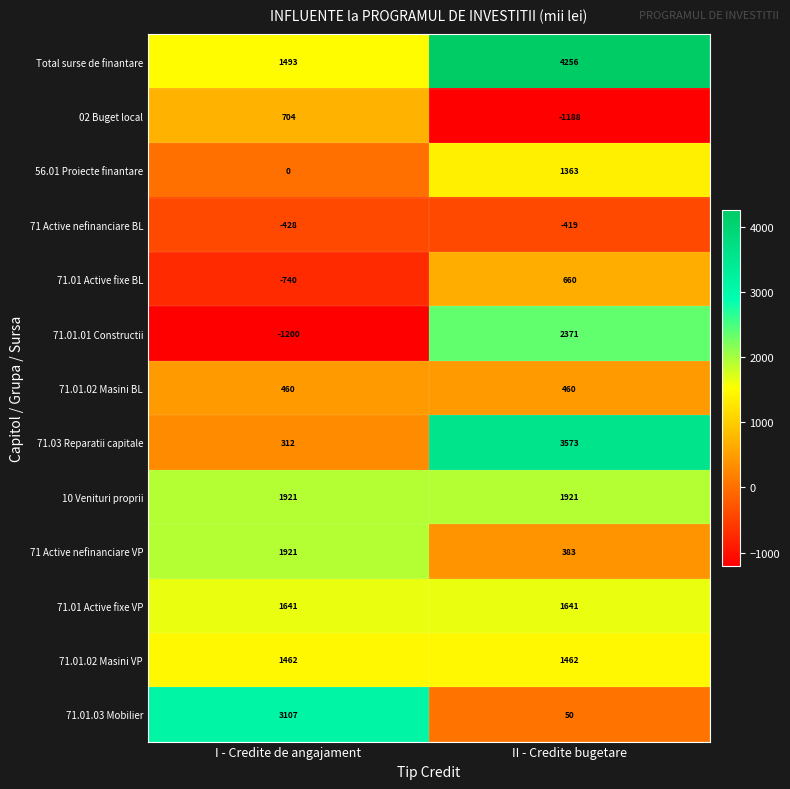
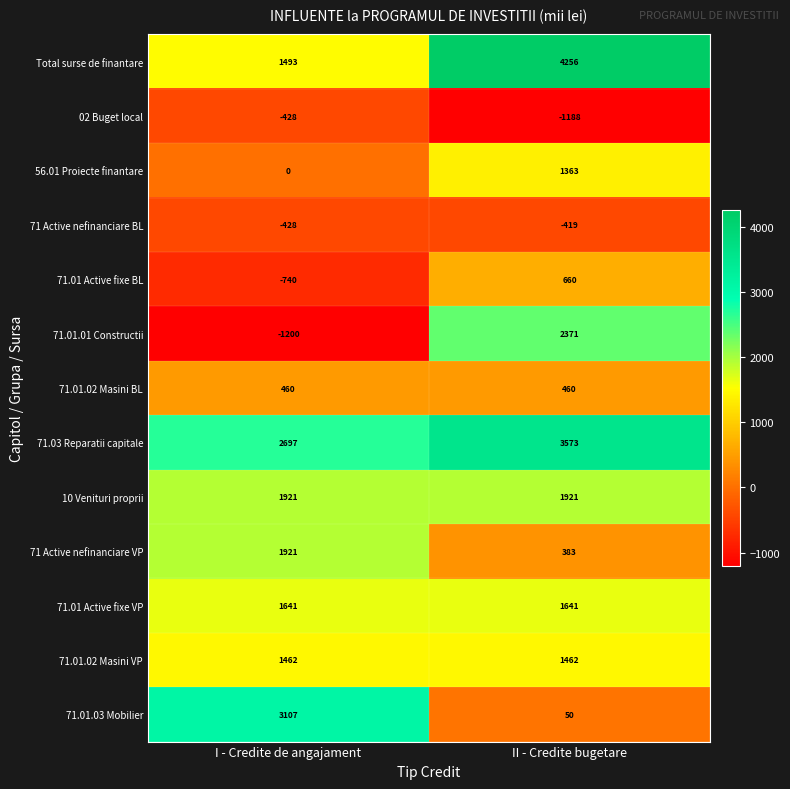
  {
    "Total surse de finantare": {
      "I - Credite de angajament": 1493,
      "II - Credite bugetare": 4256
    },
    "02 Buget local": {
-     "I - Credite de angajament": 704,
+     "I - Credite de angajament": -428,
      "II - Credite bugetare": -1188
    },
    "56.01 Proiecte finantare": {
      "I - Credite de angajament": 0,
      "II - Credite bugetare": 1363
    },
    "71 Active nefinanciare BL": {
      "I - Credite de angajament": -428,
      "II - Credite bugetare": -419
    },
    "71.01 Active fixe BL": {
      "I - Credite de angajament": -740,
      "II - Credite bugetare": 660
    },
    "71.01.01 Constructii": {
      "I - Credite de angajament": -1200,
      "II - Credite bugetare": 2371
    },
    "71.01.02 Masini BL": {
      "I - Credite de angajament": 460,
      "II - Credite bugetare": 460
    },
    "71.03 Reparatii capitale": {
-     "I - Credite de angajament": 312,
+     "I - Credite de angajament": 2697,
      "II - Credite bugetare": 3573
    },
    "10 Venituri proprii": {
      "I - Credite de angajament": 1921,
      "II - Credite bugetare": 1921
    },
    "71 Active nefinanciare VP": {
      "I - Credite de angajament": 1921,
      "II - Credite bugetare": 383
    },
    "71.01 Active fixe VP": {
      "I - Credite de angajament": 1641,
      "II - Credite bugetare": 1641
    },
    "71.01.02 Masini VP": {
      "I - Credite de angajament": 1462,
      "II - Credite bugetare": 1462
    },
    "71.01.03 Mobilier": {
      "I - Credite de angajament": 3107,
      "II - Credite bugetare": 50
    }
  }
